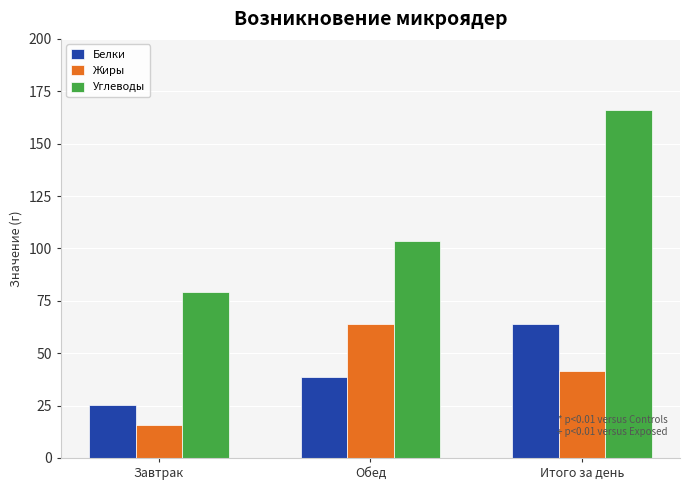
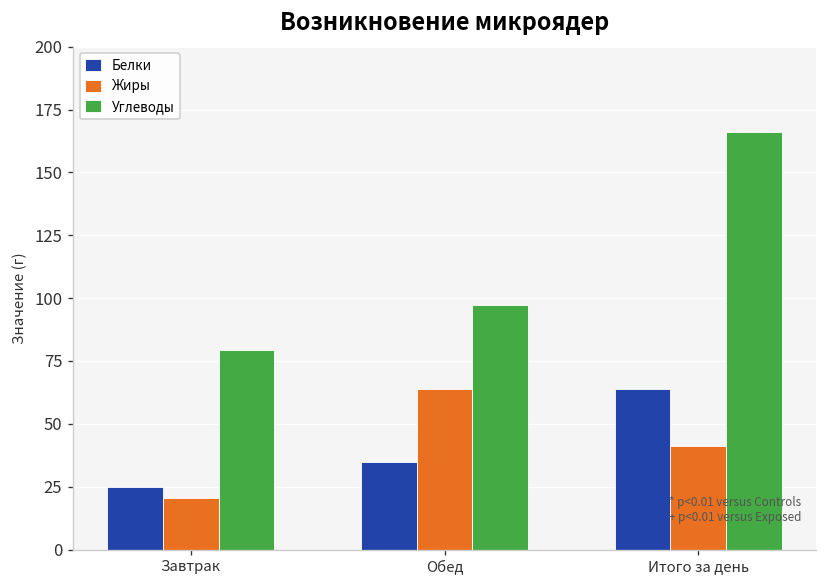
  {
    "Белки": {
      "Завтрак": 25,
-     "Обед": 39,
+     "Обед": 35,
      "Итого за день": 64
    },
    "Жиры": {
-     "Завтрак": 16,
+     "Завтрак": 21,
      "Обед": 64,
      "Итого за день": 41
    },
    "Углеводы": {
      "Завтрак": 79,
-     "Обед": 103
+     "Обед": 97
    }
  }
